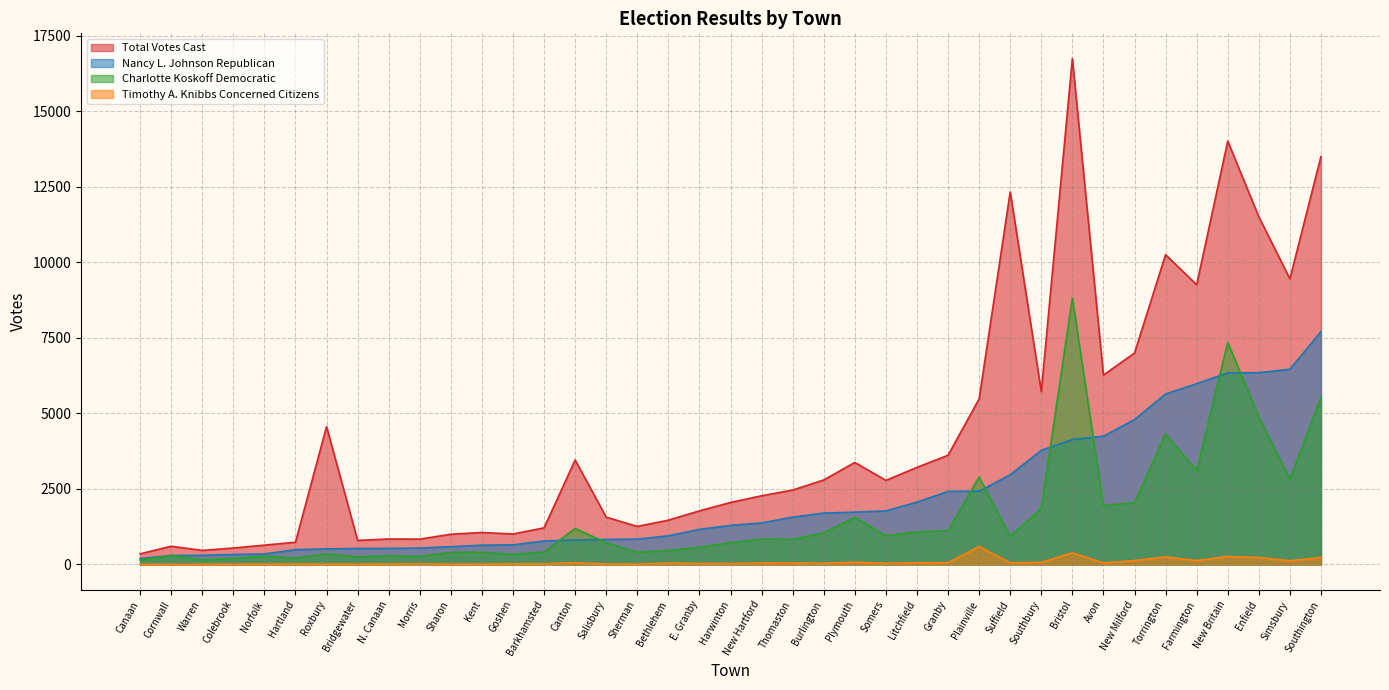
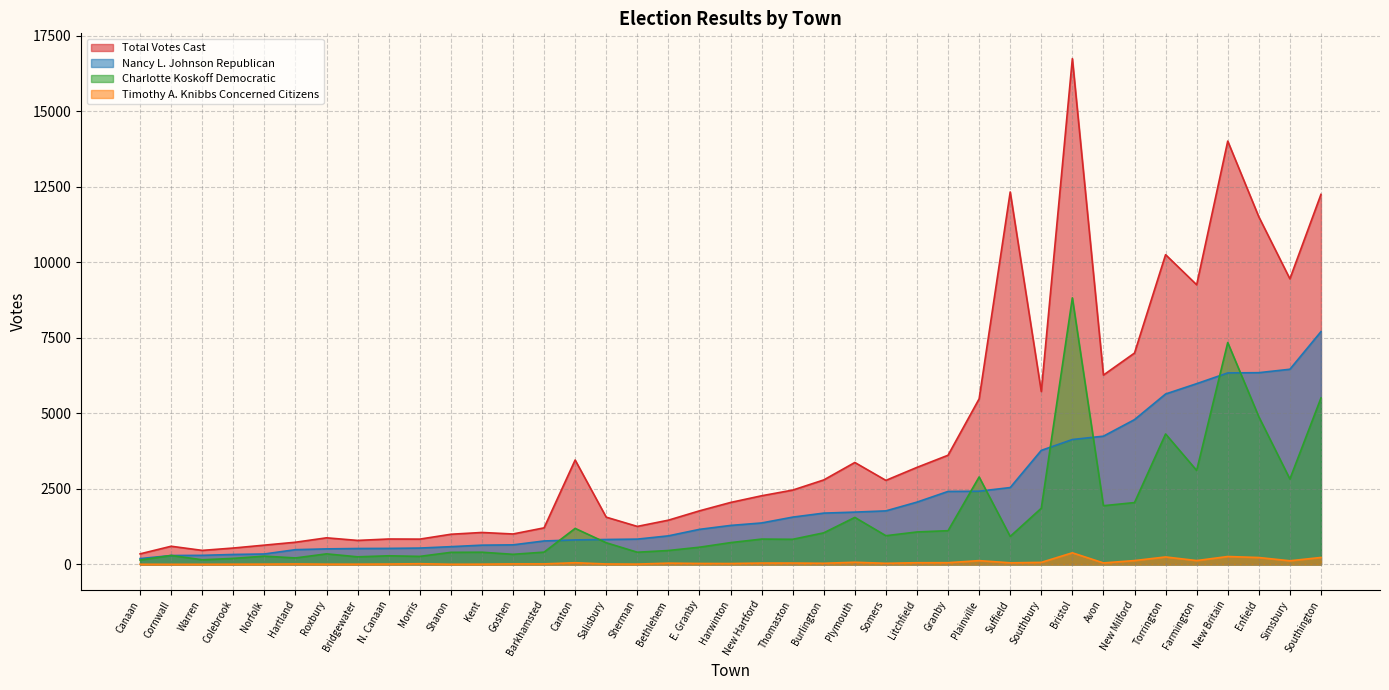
  {
    "Total Votes Cast": {
      "Canaan": 400,
      "Cornwall": 600,
      "Warren": 500,
      "Colebrook": 500,
      "Norfolk": 600,
      "Hartland": 700,
-     "Roxbury": 4600,
+     "Roxbury": 900,
      "Bridgewater": 800,
      "N. Canaan": 800,
      "Morris": 800,
      "Sharon": 1000,
      "Kent": 1100,
      "Goshen": 1000,
      "Barkhamsted": 1200,
      "Canton": 3500,
      "Salisbury": 1600,
      "Sherman": 1300,
      "Bethlehem": 1500,
      "E. Granby": 1800,
      "Harwinton": 2100,
      "New Hartford": 2300,
      "Thomaston": 2500,
      "Burlington": 2800,
      "Plymouth": 3400,
      "Somers": 2800,
      "Litchfield": 3200,
      "Granby": 3600,
      "Plainville": 5500,
      "Suffield": 12300,
      "Southbury": 5700,
      "Bristol": 16700,
      "Avon": 6300,
      "New Milford": 7000,
      "Torrington": 10300,
      "Farmington": 9300,
      "New Britain": 14000,
      "Enfield": 11500,
      "Simsbury": 9500,
-     "Southington": 13500
+     "Southington": 12300
    },
    "Nancy L. Johnson Republican": {
      "Warren": 300,
      "Colebrook": 300,
      "Hartland": 500,
      "Roxbury": 500,
      "Bridgewater": 500,
      "N. Canaan": 500,
      "Morris": 500,
      "Sharon": 600,
      "Kent": 600,
      "Goshen": 700,
      "Barkhamsted": 800,
      "Canton": 800,
      "Salisbury": 800,
      "Sherman": 800,
      "Bethlehem": 900,
      "E. Granby": 1200,
      "Harwinton": 1300,
      "New Hartford": 1400,
      "Thomaston": 1600,
      "Burlington": 1700,
      "Plymouth": 1700,
      "Somers": 1800,
      "Litchfield": 2100,
      "Granby": 2400,
      "Plainville": 2400,
-     "Suffield": 3000,
+     "Suffield": 2500,
      "Southbury": 3800,
      "Bristol": 4100,
      "Avon": 4200,
      "New Milford": 4800,
      "Torrington": 5600,
      "Farmington": 6000,
      "New Britain": 6300,
      "Enfield": 6400,
      "Simsbury": 6500,
      "Southington": 7700
    },
    "Charlotte Koskoff Democratic": {
      "Warren": 200,
      "Colebrook": 200,
      "Hartland": 200,
      "Roxbury": 400,
      "Bridgewater": 300,
      "N. Canaan": 300,
      "Morris": 300,
      "Sharon": 400,
      "Kent": 400,
      "Goshen": 300,
      "Barkhamsted": 400,
      "Canton": 1200,
      "Salisbury": 700,
      "Sherman": 400,
      "Bethlehem": 500,
      "E. Granby": 600,
      "Harwinton": 700,
      "New Hartford": 800,
      "Thomaston": 800,
      "Burlington": 1000,
      "Plymouth": 1600,
      "Somers": 1000,
      "Litchfield": 1100,
      "Granby": 1100,
      "Plainville": 2900,
      "Suffield": 900,
      "Southbury": 1900,
      "Bristol": 8800,
      "Avon": 1900,
      "New Milford": 2100,
      "Torrington": 4300,
      "Farmington": 3100,
      "New Britain": 7300,
      "Enfield": 4900,
      "Simsbury": 2800,
      "Southington": 5500
    },
    "Timothy A. Knibbs Concerned Citizens": {
      "Canaan": 0,
      "Cornwall": 0,
      "Warren": 0,
      "Colebrook": 0,
      "Norfolk": 0,
      "Hartland": 0,
      "Roxbury": 0,
      "Bridgewater": 0,
      "N. Canaan": 0,
      "Morris": 0,
      "Sharon": 0,
      "Kent": 0,
      "Goshen": 0,
      "Barkhamsted": 0,
      "Canton": 100,
      "Salisbury": 0,
      "Sherman": 0,
      "Bethlehem": 0,
      "E. Granby": 0,
      "Harwinton": 0,
      "New Hartford": 0,
      "Thomaston": 0,
      "Burlington": 0,
      "Plymouth": 100,
      "Somers": 0,
      "Litchfield": 100,
      "Granby": 100,
-     "Plainville": 600,
+     "Plainville": 100,
      "Suffield": 100,
      "Southbury": 100,
      "Bristol": 400,
      "Avon": 100,
      "New Milford": 100,
      "Torrington": 300,
      "Farmington": 100,
      "New Britain": 300,
      "Enfield": 200,
      "Simsbury": 100,
      "Southington": 200
    }
  }
